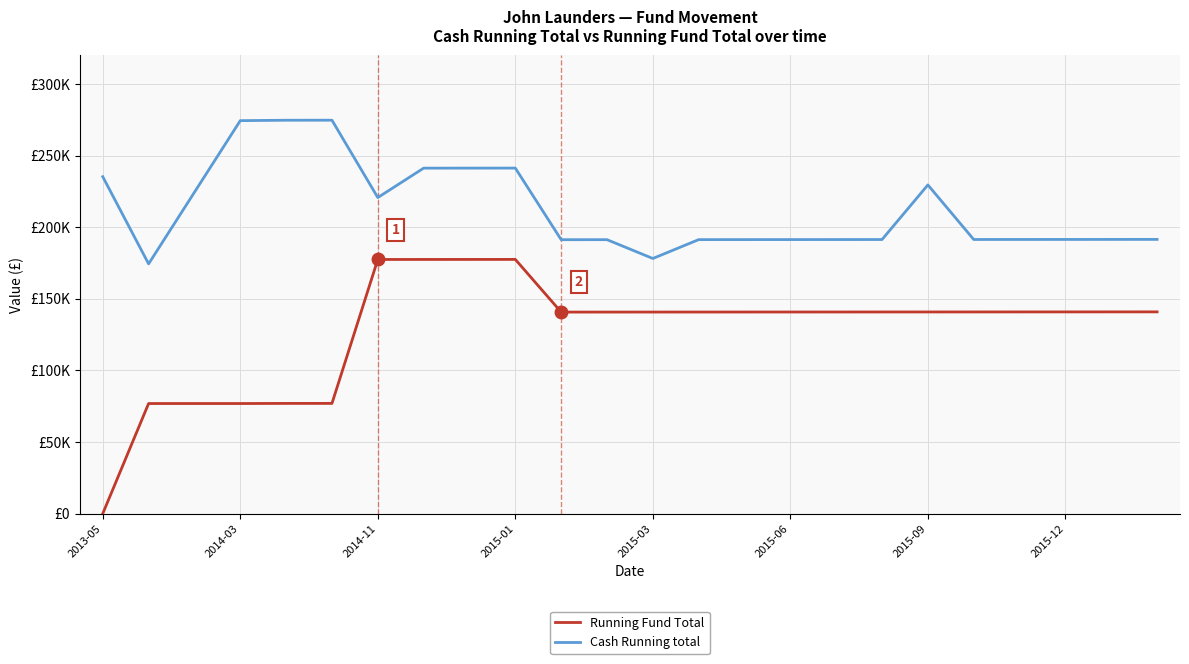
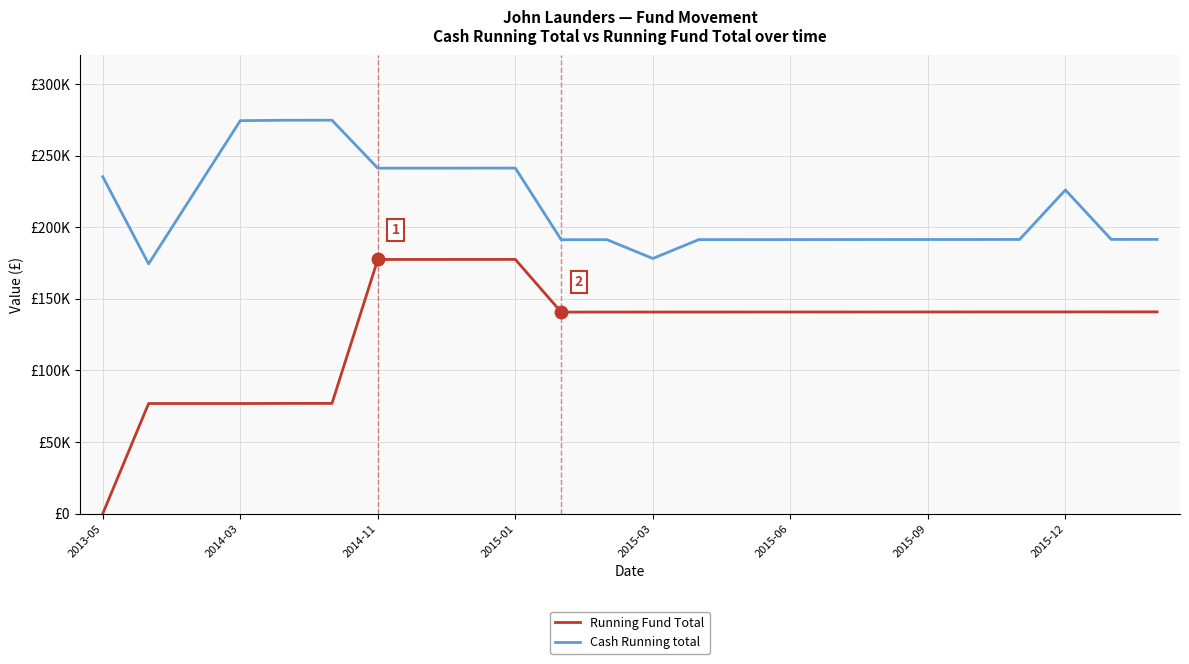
  {
    "Cash Running total": {
      "2013-05": "£235000",
      "2014-03": "£274000",
-     "2014-11": "£221000",
+     "2014-11": "£241000",
      "2015-01": "£241000",
      "2015-03": "£178000",
      "2015-06": "£191000",
-     "2015-09": "£230000",
-     "2015-12": "£191000"
+     "2015-09": "£191000",
+     "2015-12": "£226000"
    }
  }
